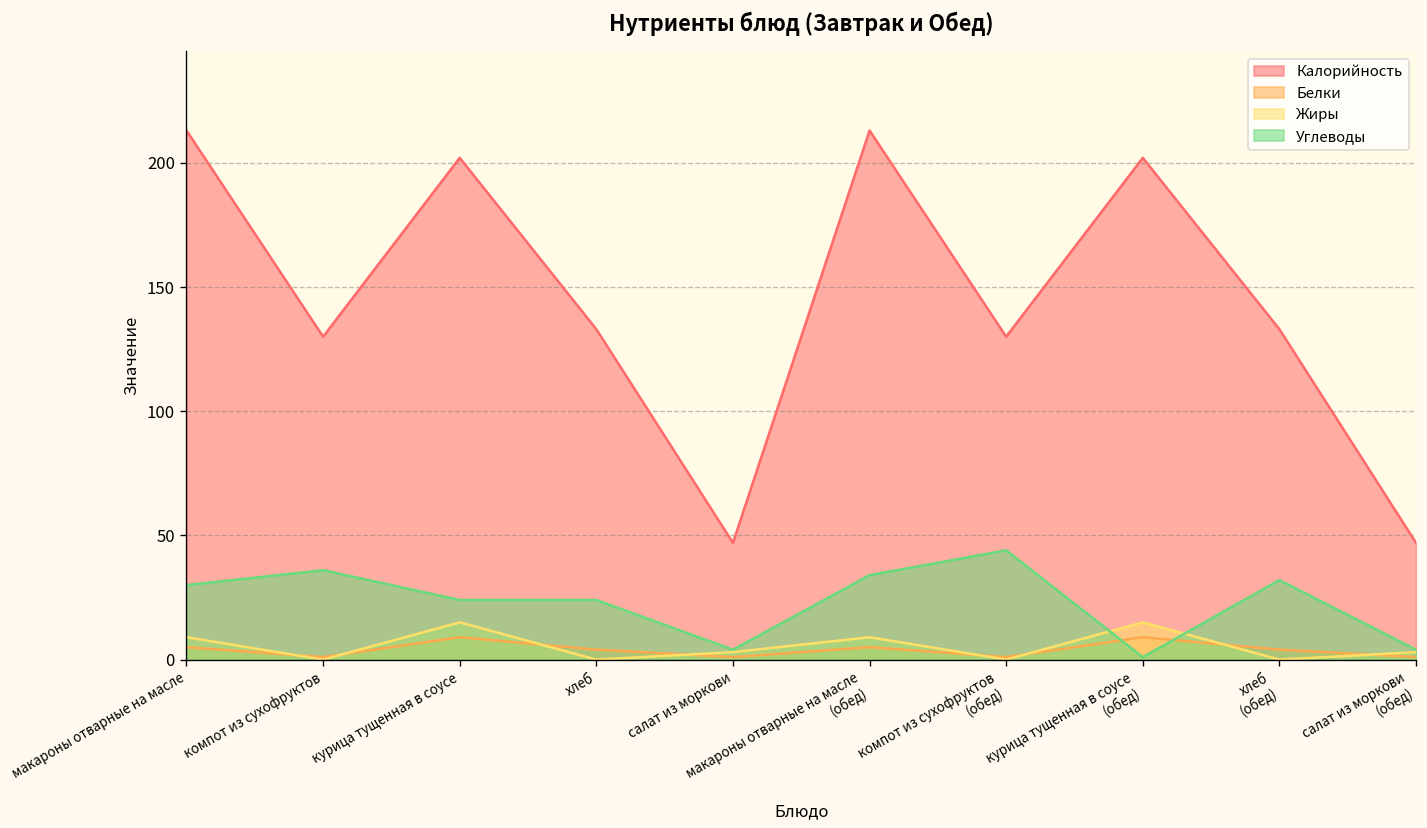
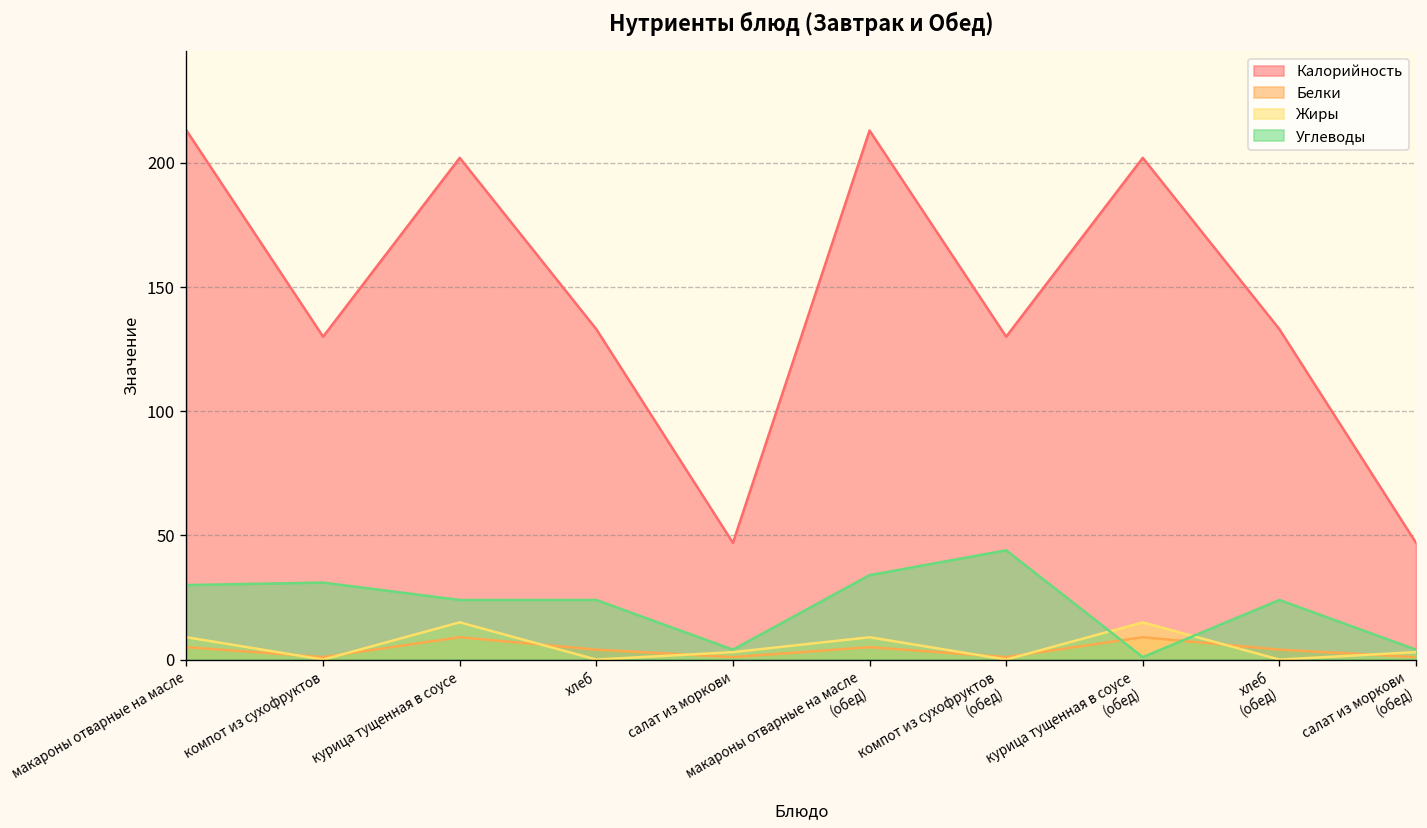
  {
    "Углеводы": {
      "макароны отварные на масле": 30,
-     "компот из сухофруктов": 36,
+     "компот из сухофруктов": 31,
      "курица тущенная в соусе": 24,
      "хлеб": 24,
      "макароны отварные на масле (обед)": 34,
      "компот из сухофруктов (обед)": 44,
      "курица тущенная в соусе (обед)": 1,
-     "хлеб (обед)": 32
+     "хлеб (обед)": 24
    }
  }
